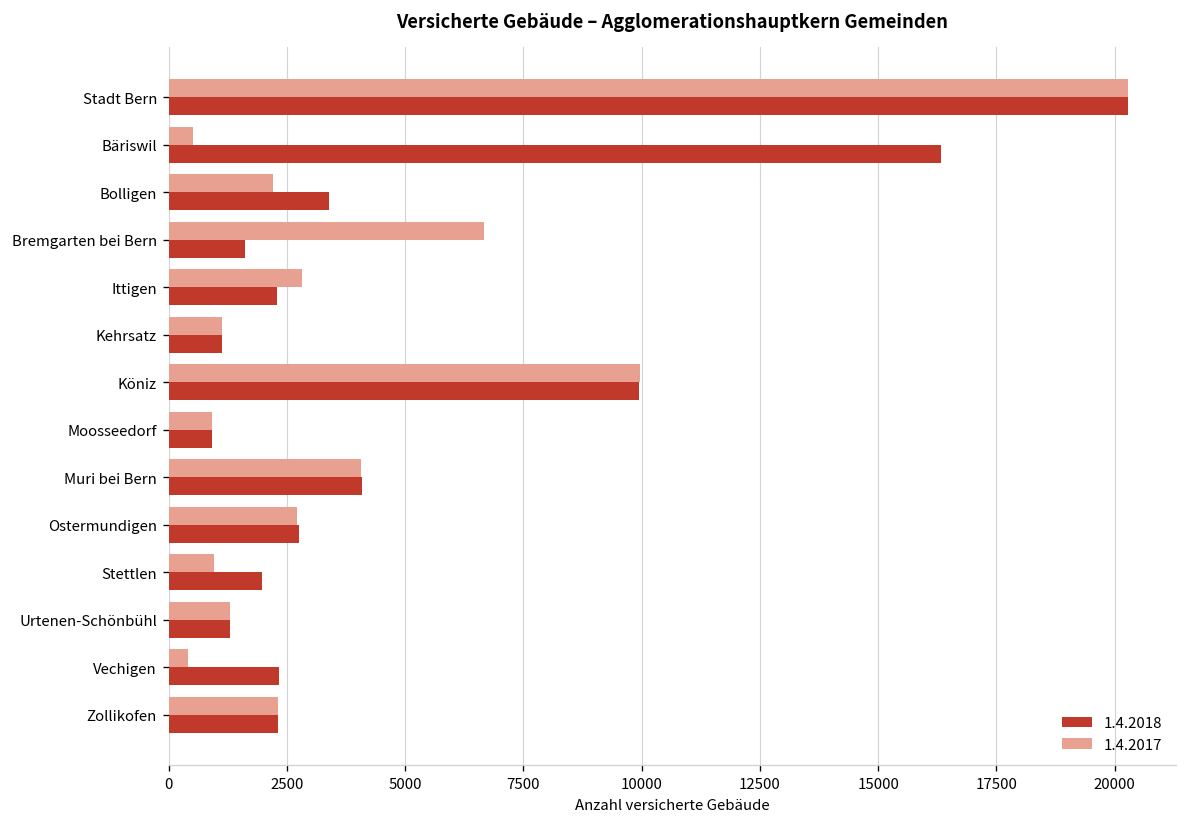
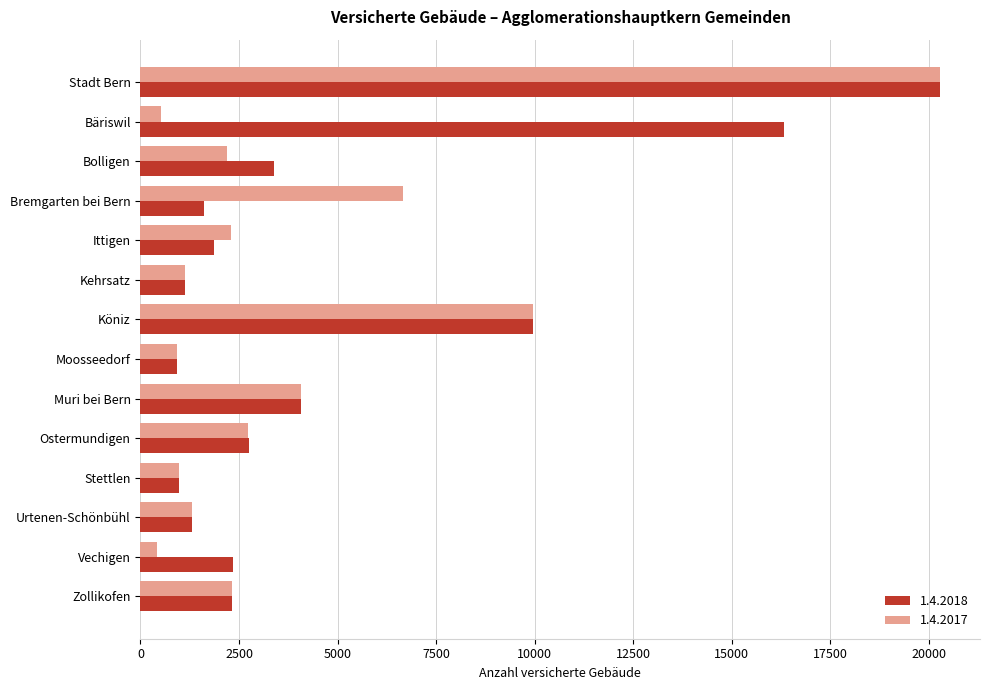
  {
    "1.4.2018": {
      "Stadt Bern": 20300,
      "Bäriswil": 16300,
      "Bolligen": 3400,
      "Bremgarten bei Bern": 1600,
-     "Ittigen": 2300,
+     "Ittigen": 1900,
      "Kehrsatz": 1100,
      "Köniz": 10000,
      "Moosseedorf": 900,
      "Muri bei Bern": 4100,
      "Ostermundigen": 2800,
-     "Stettlen": 2000,
+     "Stettlen": 1000,
      "Urtenen-Schönbühl": 1300,
      "Vechigen": 2300,
      "Zollikofen": 2300
    },
    "1.4.2017": {
      "Stadt Bern": 20300,
      "Bäriswil": 500,
      "Bolligen": 2200,
      "Bremgarten bei Bern": 6700,
-     "Ittigen": 2800,
+     "Ittigen": 2300,
      "Kehrsatz": 1100,
      "Köniz": 10000,
      "Moosseedorf": 900,
      "Muri bei Bern": 4100,
      "Ostermundigen": 2700,
      "Stettlen": 1000,
      "Urtenen-Schönbühl": 1300,
      "Vechigen": 400,
      "Zollikofen": 2300
    }
  }
